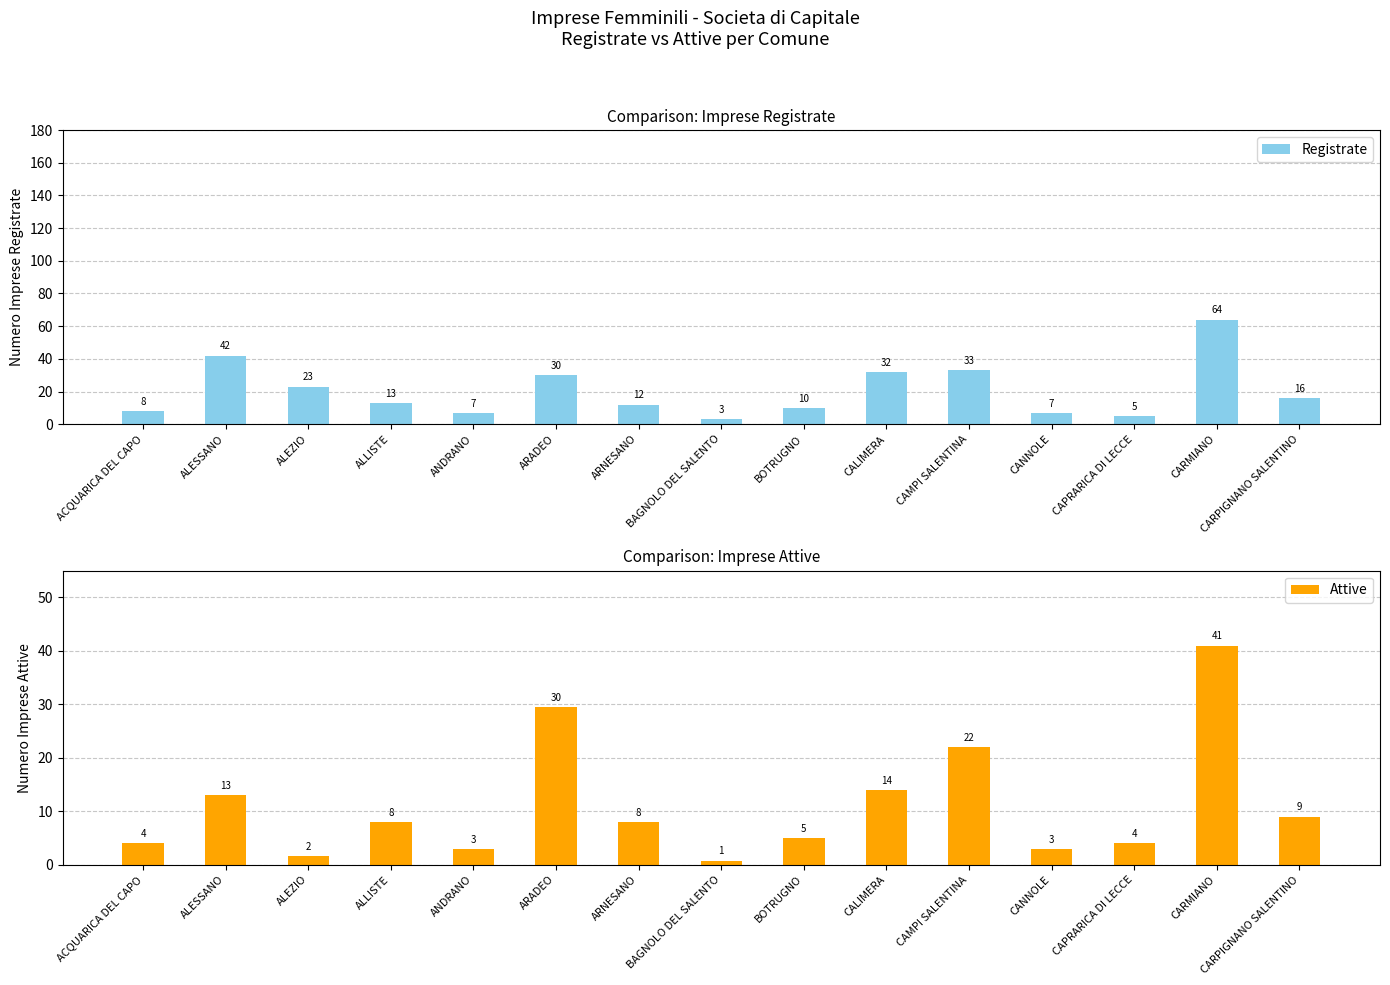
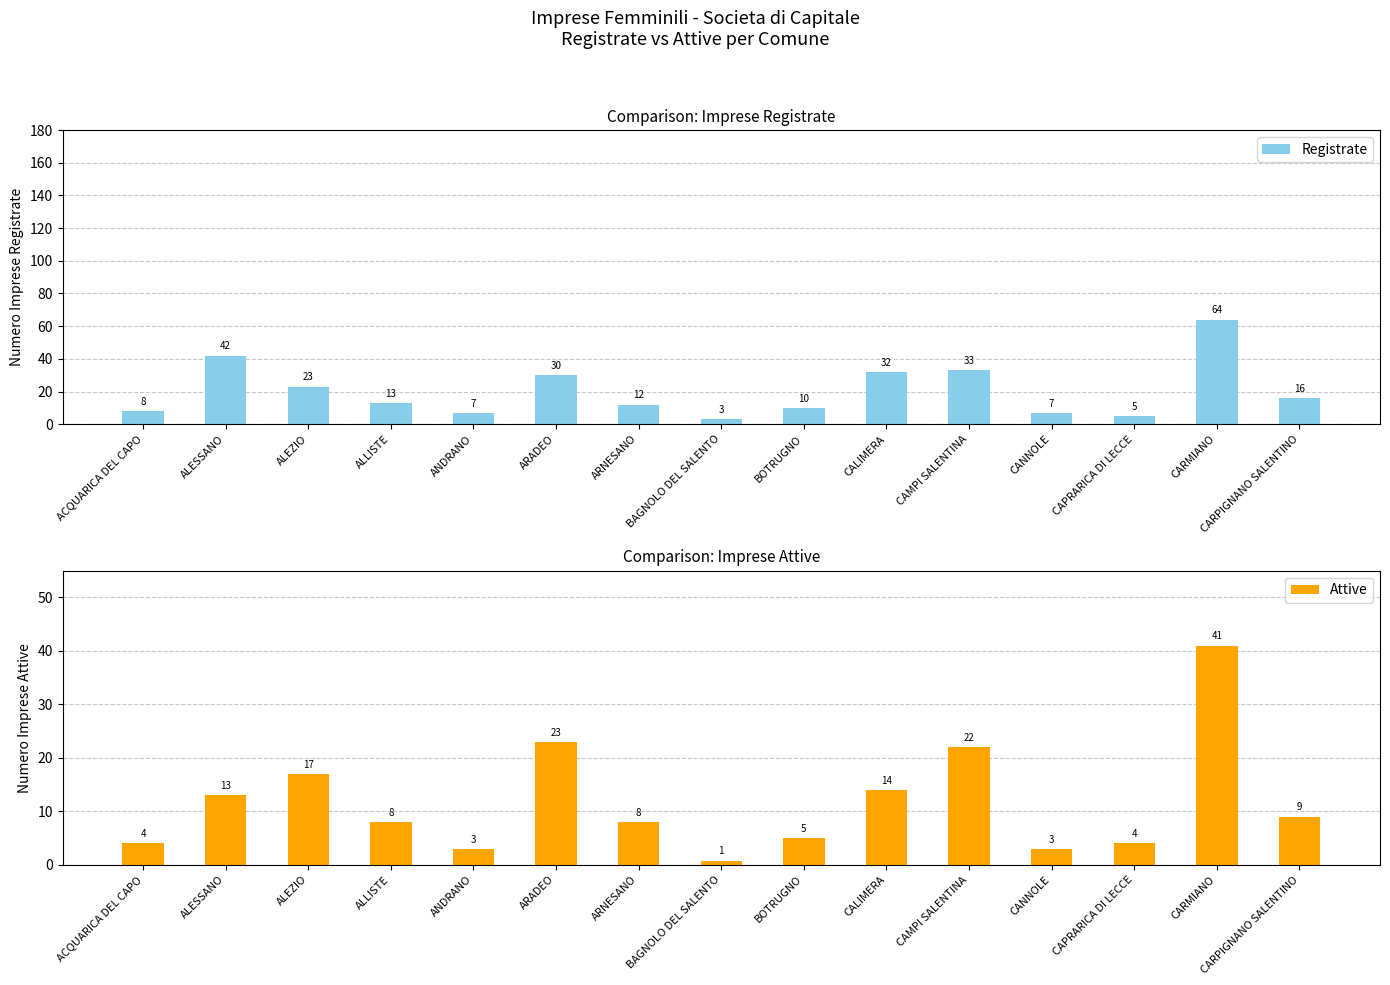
  {
    "Comparison: Imprese Registrate": {
      "ACQUARICA DEL CAPO": 8,
      "ALESSANO": 42,
      "ALEZIO": 23,
      "ALLISTE": 13,
      "ANDRANO": 7,
      "ARADEO": 30,
      "ARNESANO": 12,
      "BAGNOLO DEL SALENTO": 3,
      "BOTRUGNO": 10,
      "CALIMERA": 32,
      "CAMPI SALENTINA": 33,
      "CANNOLE": 7,
      "CAPRARICA DI LECCE": 5,
      "CARMIANO": 64,
      "CARPIGNANO SALENTINO": 16
    },
    "Comparison: Imprese Attive": {
      "ACQUARICA DEL CAPO": 4,
      "ALESSANO": 13,
-     "ALEZIO": 2,
+     "ALEZIO": 17,
      "ALLISTE": 8,
      "ANDRANO": 3,
-     "ARADEO": 30,
+     "ARADEO": 23,
      "ARNESANO": 8,
      "BAGNOLO DEL SALENTO": 1,
      "BOTRUGNO": 5,
      "CALIMERA": 14,
      "CAMPI SALENTINA": 22,
      "CANNOLE": 3,
      "CAPRARICA DI LECCE": 4,
      "CARMIANO": 41,
      "CARPIGNANO SALENTINO": 9
    }
  }
